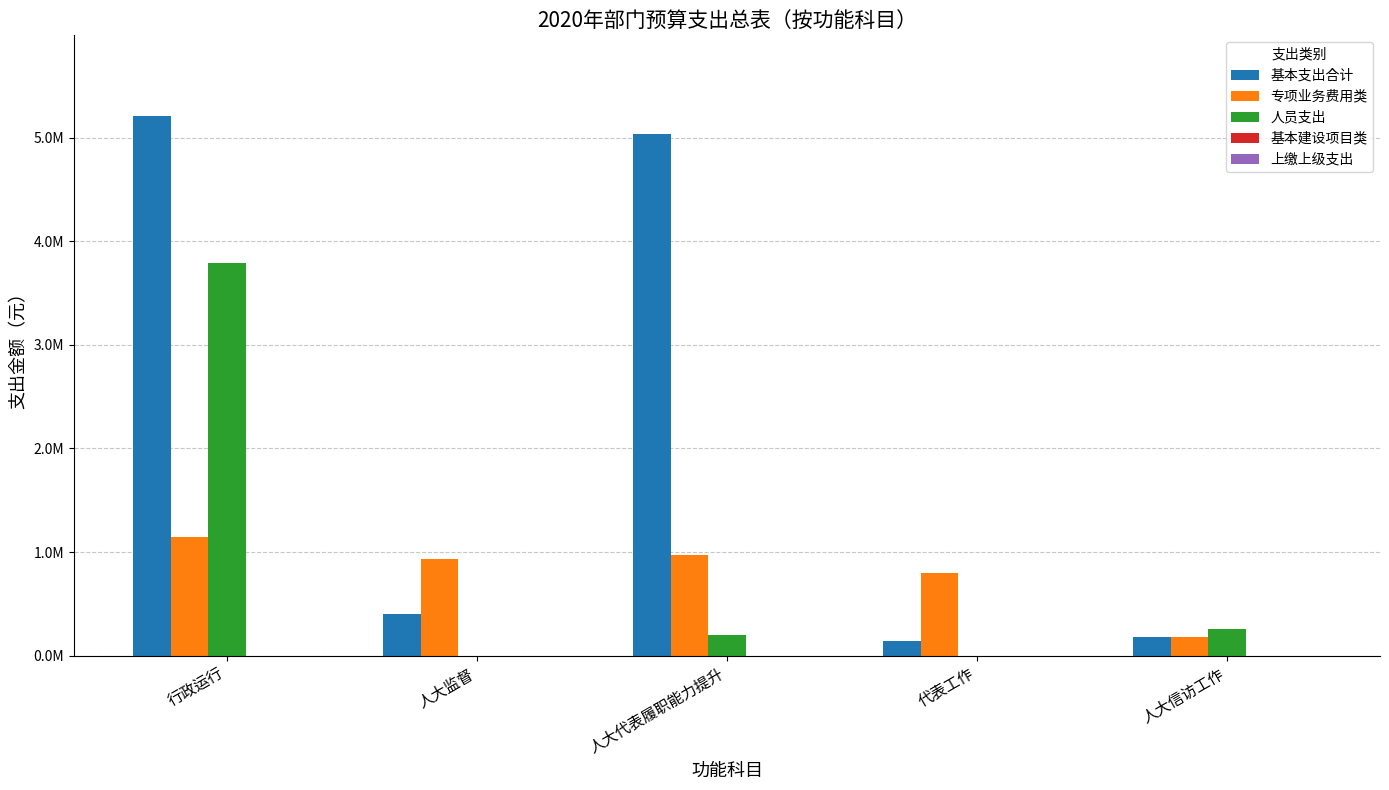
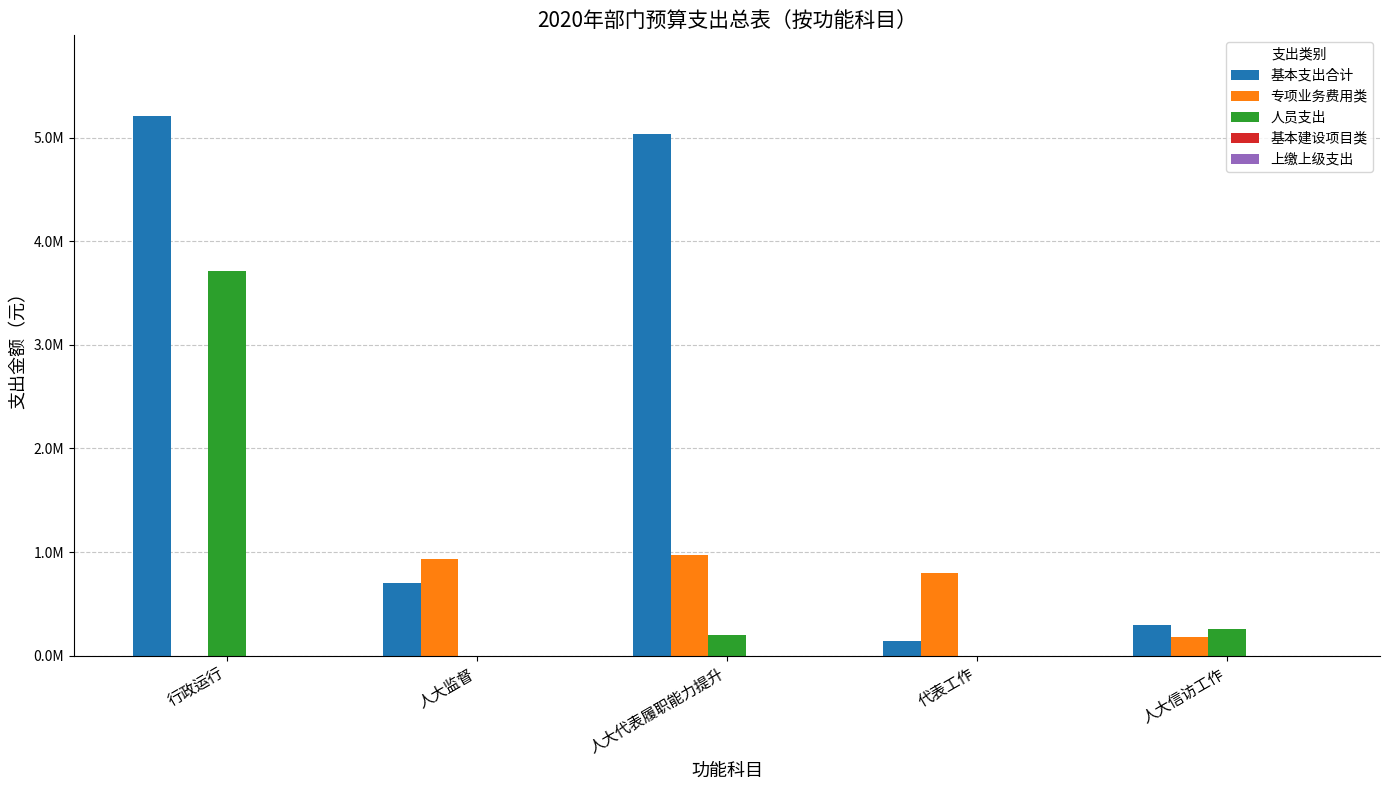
  {
    "基本支出合计": {
      "行政运行": 5210000,
-     "人大监督": 410000,
+     "人大监督": 700000,
      "人大代表履职能力提升": 5040000,
      "代表工作": 140000,
-     "人大信访工作": 180000
+     "人大信访工作": 300000
    },
    "专项业务费用类": {
-     "行政运行": 1150000,
+     "行政运行": 0,
      "人大监督": 930000,
      "人大代表履职能力提升": 970000,
      "代表工作": 800000,
      "人大信访工作": 180000
    },
    "人员支出": {
-     "行政运行": 3790000,
+     "行政运行": 3710000,
      "人大监督": 0,
      "人大代表履职能力提升": 200000,
      "代表工作": 0,
      "人大信访工作": 260000
    },
    "基本建设项目类": {
      "行政运行": 0,
      "人大监督": 0,
      "人大代表履职能力提升": 0,
      "代表工作": 0,
      "人大信访工作": 0
    },
    "上缴上级支出": {
      "行政运行": 0,
      "人大监督": 0,
      "人大代表履职能力提升": 0,
      "代表工作": 0,
      "人大信访工作": 0
    }
  }
